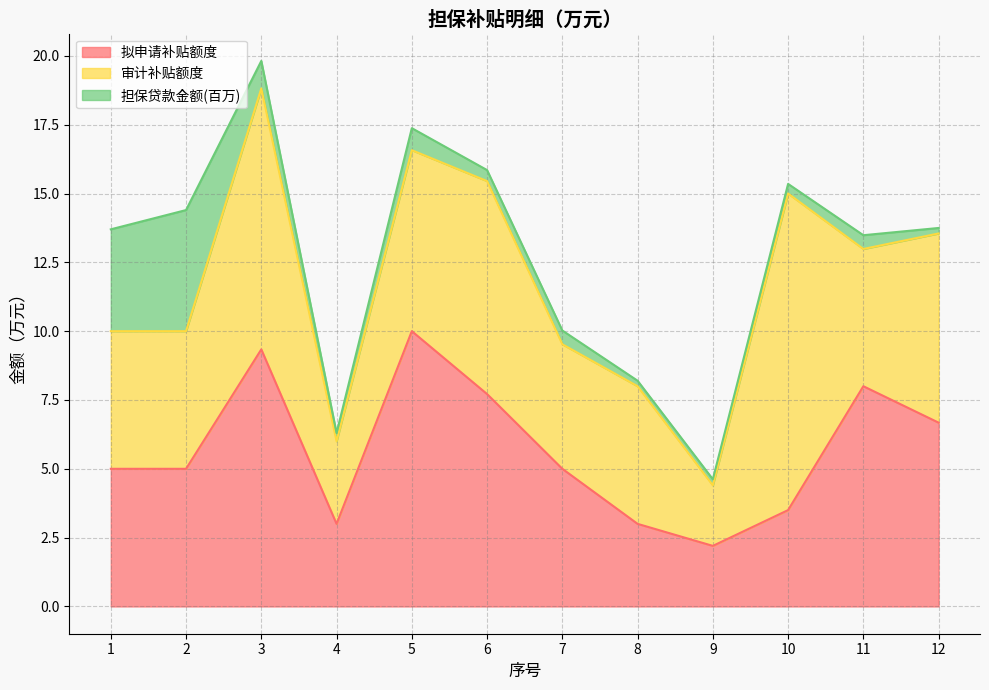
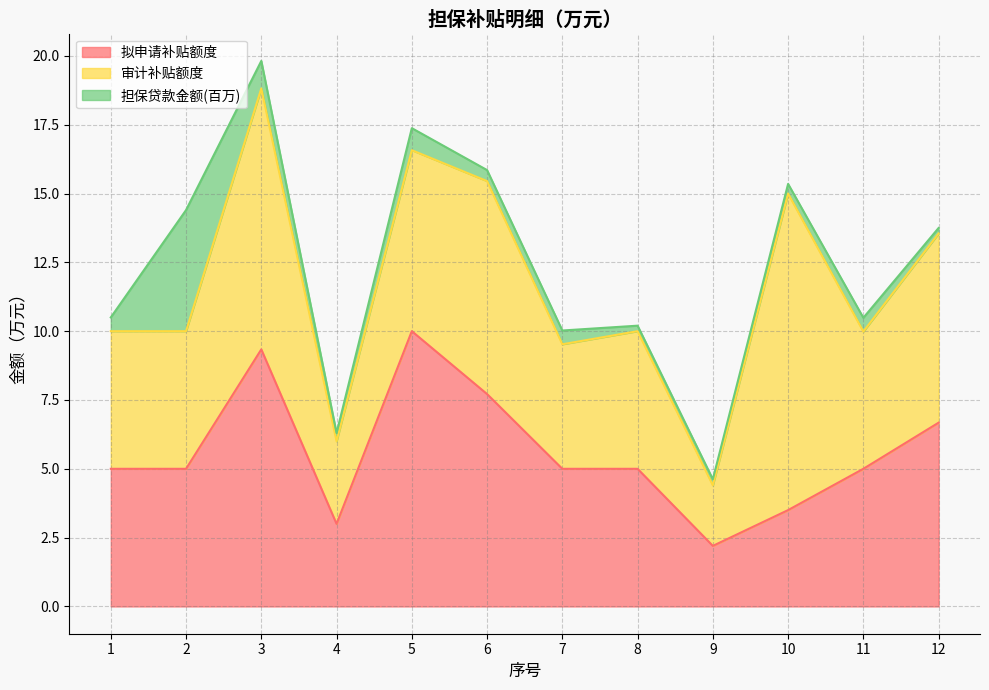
  {
    "拟申请补贴额度": {
      "1": 5,
      "2": 5,
      "3": 9.3,
      "4": 3,
      "5": 10,
      "6": 7.7,
      "7": 5,
-     "8": 3,
+     "8": 5,
      "9": 2.2,
      "10": 3.5,
-     "11": 8,
+     "11": 5,
      "12": 6.7
    },
    "审计补贴额度": {
      "1": 5.0,
      "2": 5.0,
      "3": 9.5,
      "4": 3.0,
      "5": 6.6,
      "6": 7.7,
      "7": 4.5,
      "8": 5.0,
      "9": 2.2,
      "10": 11.5,
      "11": 5.0,
      "12": 6.9
    },
    "担保贷款金额(百万)": {
-     "1": 3.7,
+     "1": 0.5,
      "2": 4.4,
      "3": 1.0,
      "4": 0.3,
      "5": 0.8,
      "6": 0.4,
      "7": 0.5,
      "8": 0.2,
      "9": 0.2,
      "10": 0.3,
      "11": 0.5,
      "12": 0.2
    }
  }
